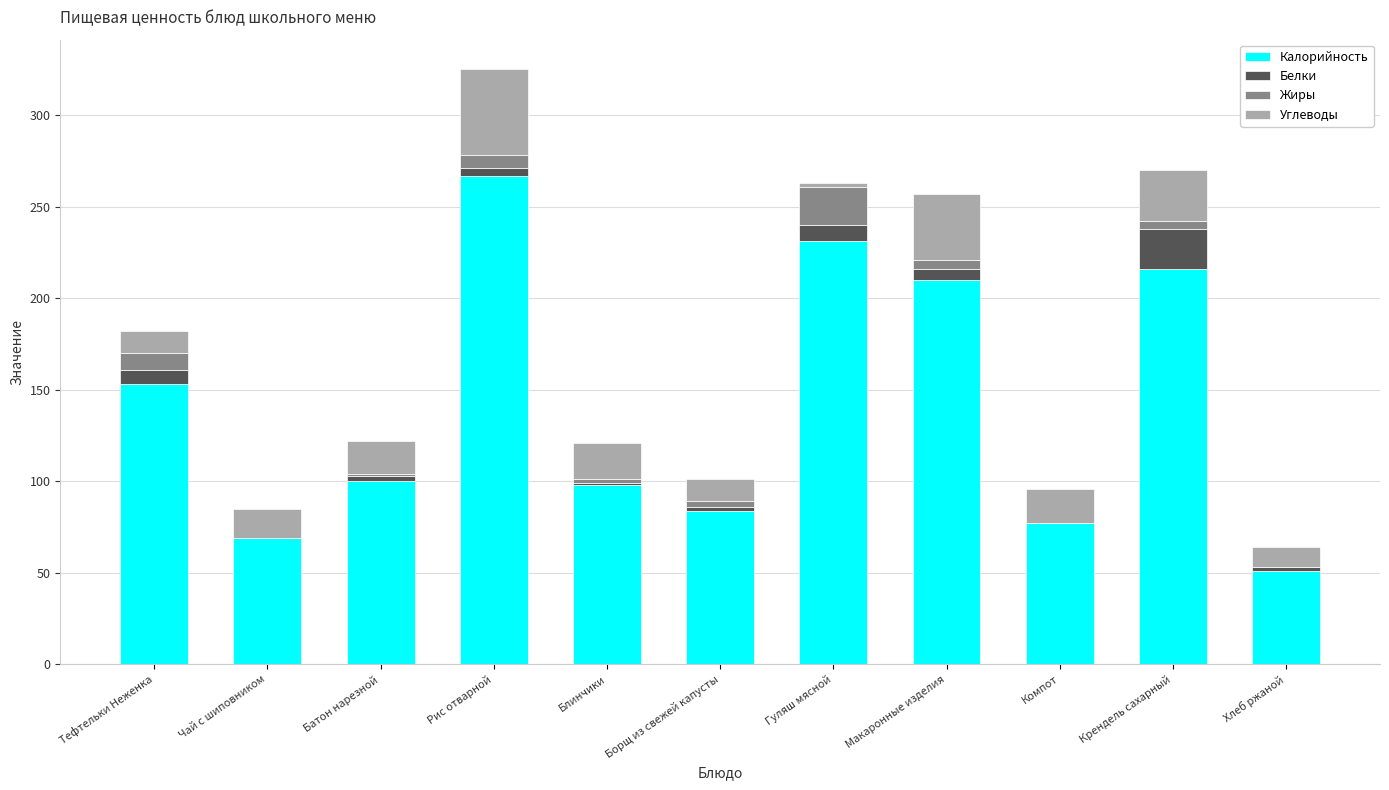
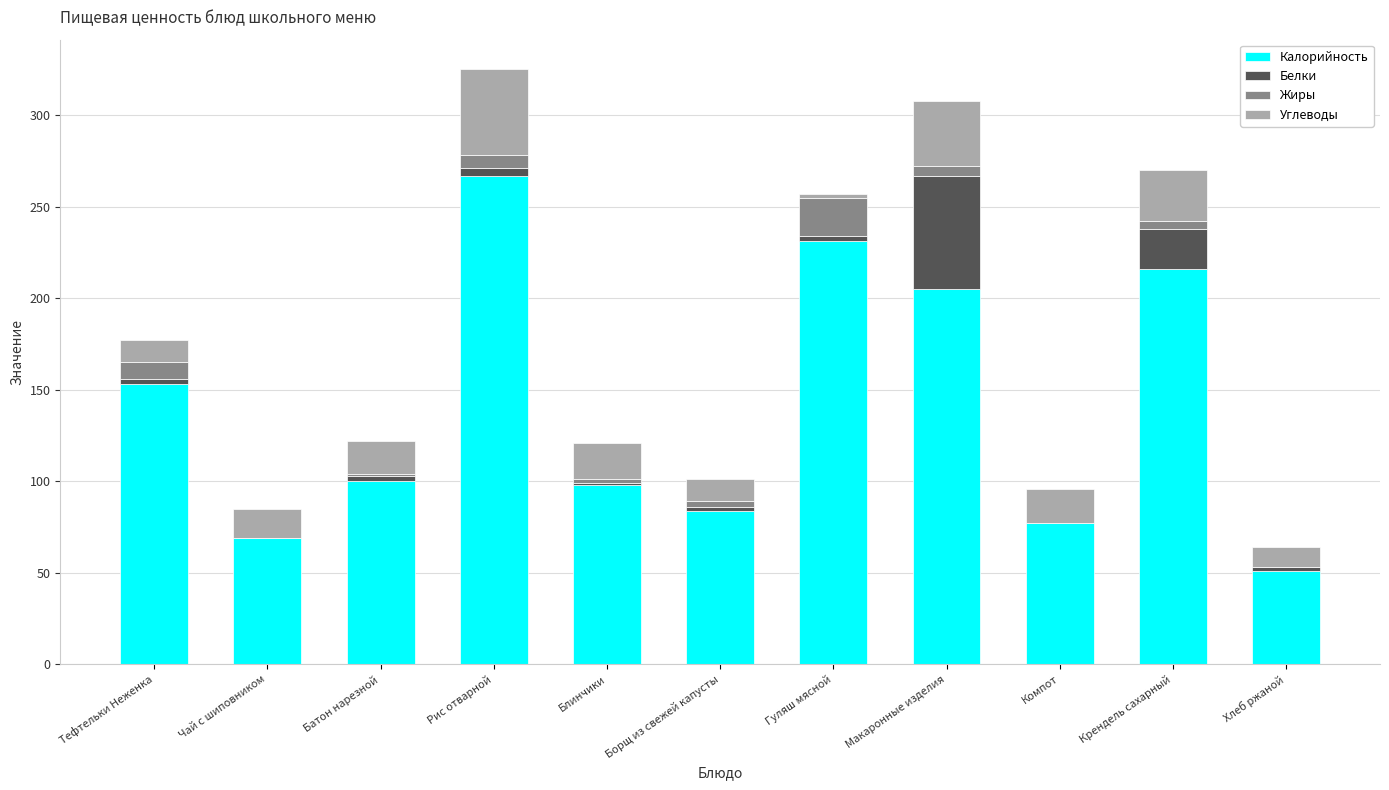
  {
    "Калорийность": {
      "Тефтельки Неженка": 153,
      "Чай с шиповником": 69,
      "Батон нарезной": 100,
      "Рис отварной": 267,
      "Блинчики": 98,
      "Борщ из свежей капусты": 84,
      "Гуляш мясной": 231,
-     "Макаронные изделия": 210,
+     "Макаронные изделия": 205,
      "Компот": 77,
      "Крендель сахарный": 216,
      "Хлеб ржаной": 51
    },
    "Белки": {
-     "Тефтельки Неженка": 8,
+     "Тефтельки Неженка": 3,
      "Чай с шиповником": 0,
      "Батон нарезной": 3,
      "Рис отварной": 4,
      "Борщ из свежей капусты": 2,
-     "Гуляш мясной": 9,
-     "Макаронные изделия": 6,
+     "Гуляш мясной": 3,
+     "Макаронные изделия": 62,
      "Компот": 0,
      "Крендель сахарный": 22,
      "Хлеб ржаной": 2
    }
  }
